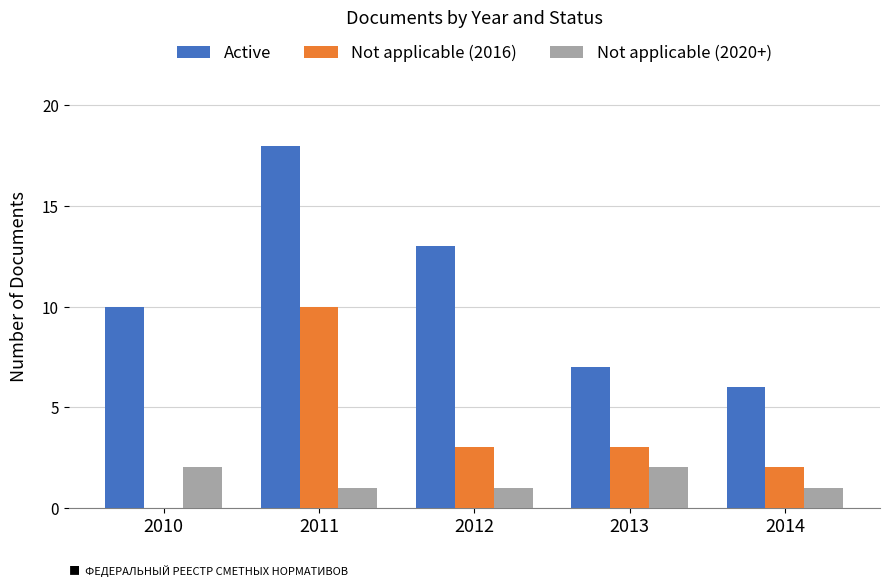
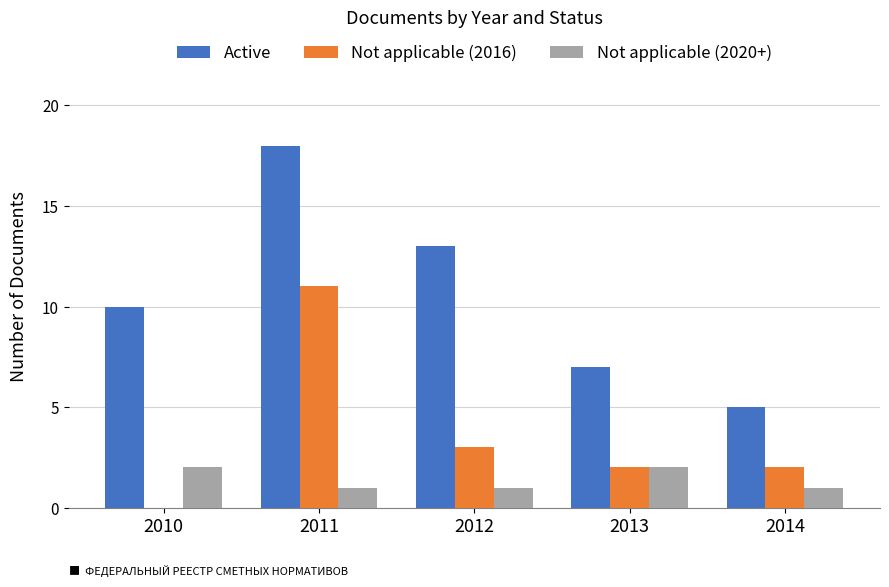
  {
    "Active": {
      "2010": 10,
      "2011": 18,
      "2012": 13,
      "2013": 7,
-     "2014": 6
+     "2014": 5
    },
    "Not applicable (2016)": {
      "2010": 0,
-     "2011": 10,
+     "2011": 11,
      "2012": 3,
-     "2013": 3,
+     "2013": 2,
      "2014": 2
    },
    "Not applicable (2020+)": {
      "2010": 2,
      "2011": 1,
      "2012": 1,
      "2013": 2,
      "2014": 1
    }
  }
